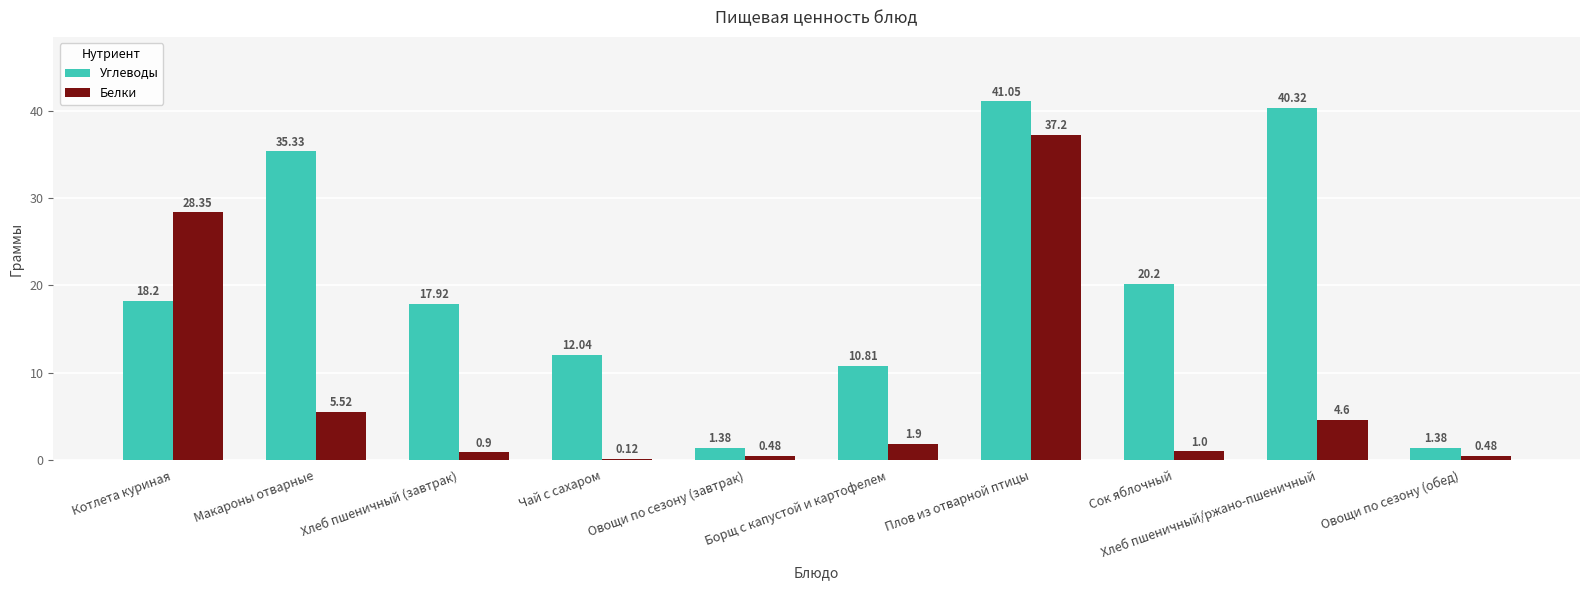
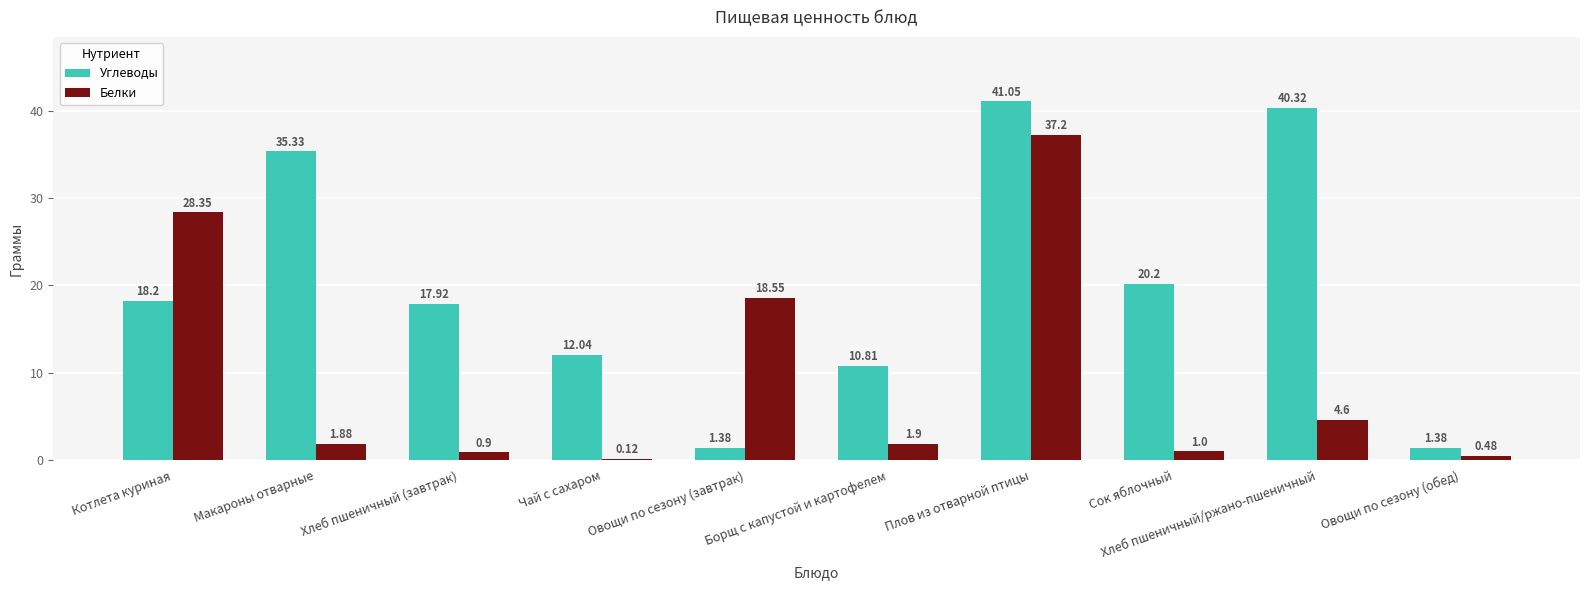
  {
    "Углеводы": {
      "Котлета куриная": 18.2,
      "Макароны отварные": 35.33,
      "Хлеб пшеничный (завтрак)": 17.92,
      "Чай с сахаром": 12.04,
      "Овощи по сезону (завтрак)": 1.38,
      "Борщ с капустой и картофелем": 10.81,
      "Плов из отварной птицы": 41.05,
      "Сок яблочный": 20.2,
      "Хлеб пшеничный/ржано-пшеничный": 40.32,
      "Овощи по сезону (обед)": 1.38
    },
    "Белки": {
      "Котлета куриная": 28.35,
-     "Макароны отварные": 5.52,
+     "Макароны отварные": 1.88,
      "Хлеб пшеничный (завтрак)": 0.9,
      "Чай с сахаром": 0.12,
-     "Овощи по сезону (завтрак)": 0.48,
+     "Овощи по сезону (завтрак)": 18.55,
      "Борщ с капустой и картофелем": 1.9,
      "Плов из отварной птицы": 37.2,
      "Сок яблочный": 1.0,
      "Хлеб пшеничный/ржано-пшеничный": 4.6,
      "Овощи по сезону (обед)": 0.48
    }
  }
